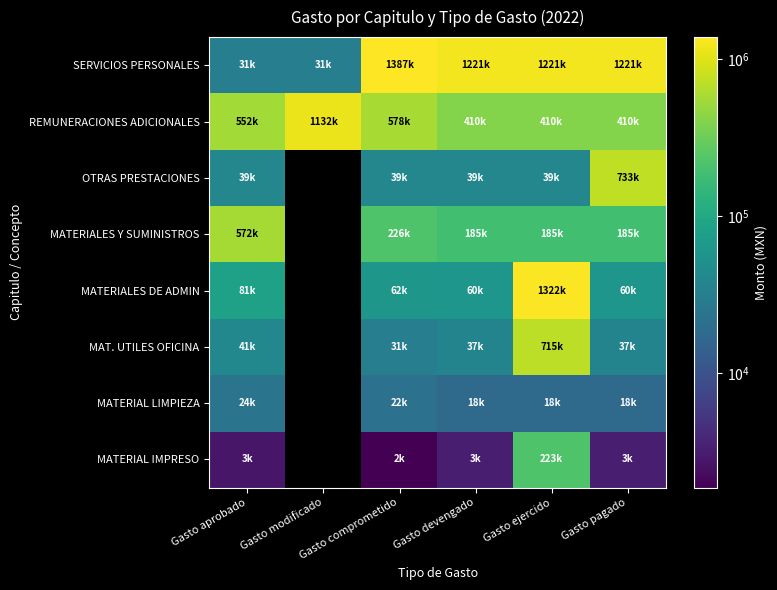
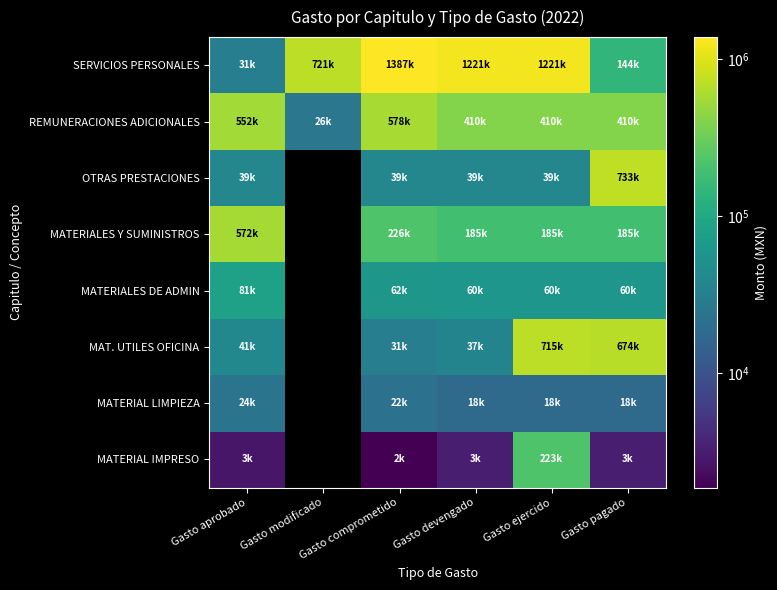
  {
    "SERVICIOS PERSONALES": {
      "Gasto aprobado": "31k",
-     "Gasto modificado": "31k",
+     "Gasto modificado": "721k",
      "Gasto comprometido": "1387k",
      "Gasto devengado": "1221k",
      "Gasto ejercido": "1221k",
-     "Gasto pagado": "1221k"
+     "Gasto pagado": "144k"
    },
    "REMUNERACIONES ADICIONALES": {
      "Gasto aprobado": "552k",
-     "Gasto modificado": "1132k",
+     "Gasto modificado": "26k",
      "Gasto comprometido": "578k",
      "Gasto devengado": "410k",
      "Gasto ejercido": "410k",
      "Gasto pagado": "410k"
    },
    "OTRAS PRESTACIONES": {
      "Gasto aprobado": "39k",
      "Gasto comprometido": "39k",
      "Gasto devengado": "39k",
      "Gasto ejercido": "39k",
      "Gasto pagado": "733k"
    },
    "MATERIALES Y SUMINISTROS": {
      "Gasto aprobado": "572k",
      "Gasto comprometido": "226k",
      "Gasto devengado": "185k",
      "Gasto ejercido": "185k",
      "Gasto pagado": "185k"
    },
    "MATERIALES DE ADMIN": {
      "Gasto aprobado": "81k",
      "Gasto comprometido": "62k",
      "Gasto devengado": "60k",
-     "Gasto ejercido": "1322k",
+     "Gasto ejercido": "60k",
      "Gasto pagado": "60k"
    },
    "MAT. UTILES OFICINA": {
      "Gasto aprobado": "41k",
      "Gasto comprometido": "31k",
      "Gasto devengado": "37k",
      "Gasto ejercido": "715k",
-     "Gasto pagado": "37k"
+     "Gasto pagado": "674k"
    },
    "MATERIAL LIMPIEZA": {
      "Gasto aprobado": "24k",
      "Gasto comprometido": "22k",
      "Gasto devengado": "18k",
      "Gasto ejercido": "18k",
      "Gasto pagado": "18k"
    },
    "MATERIAL IMPRESO": {
      "Gasto aprobado": "3k",
      "Gasto comprometido": "2k",
      "Gasto devengado": "3k",
      "Gasto ejercido": "223k",
      "Gasto pagado": "3k"
    }
  }
